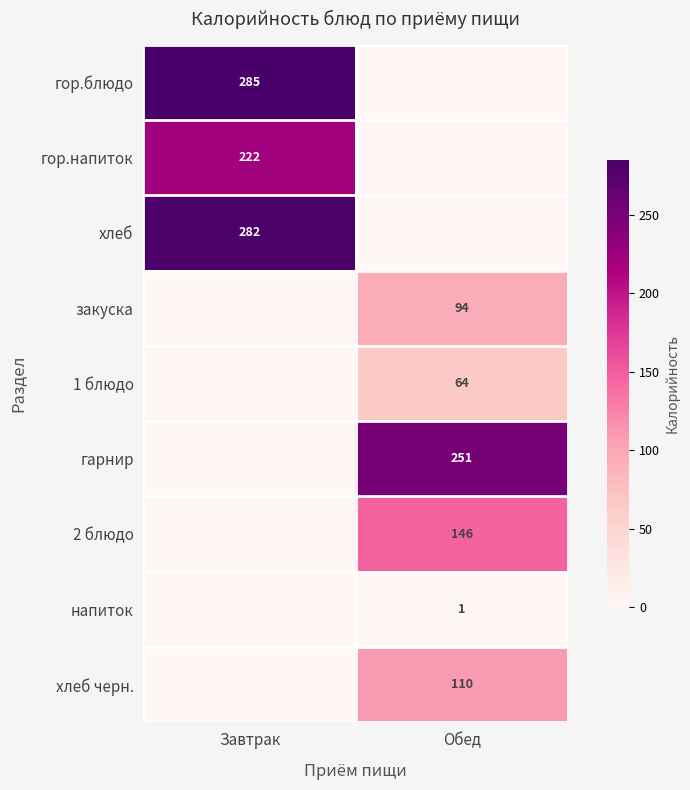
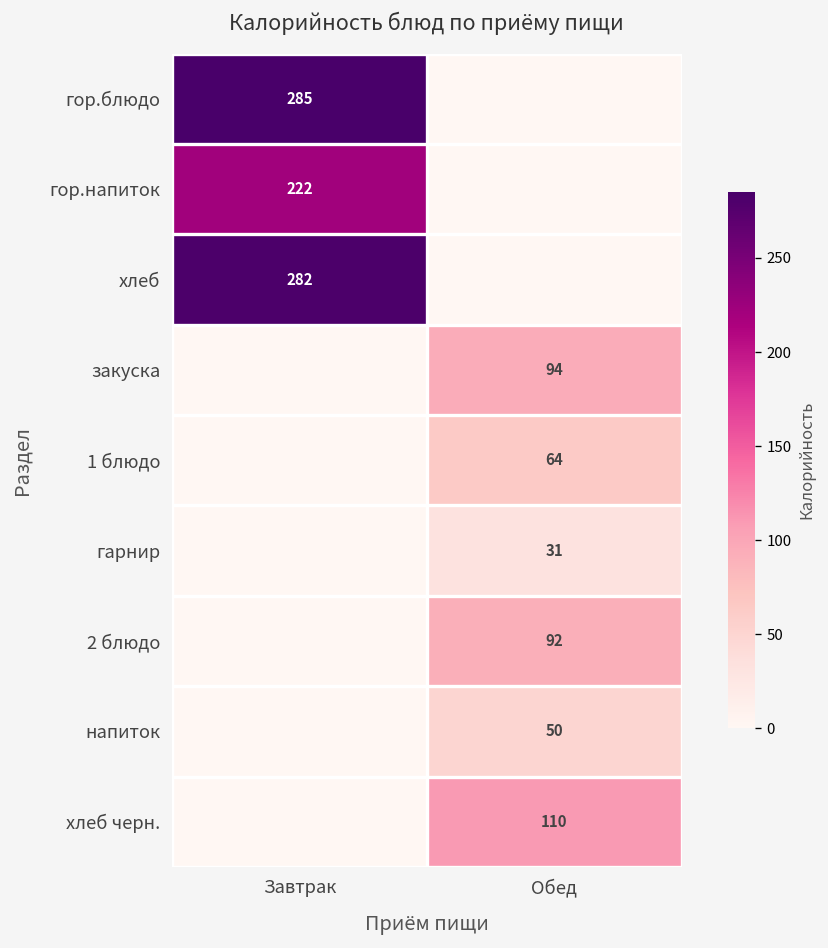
  {
    "гор.блюдо": {
      "Завтрак": 285
    },
    "гор.напиток": {
      "Завтрак": 222
    },
    "хлеб": {
      "Завтрак": 282
    },
    "закуска": {
      "Обед": 94
    },
    "1 блюдо": {
      "Обед": 64
    },
    "гарнир": {
-     "Обед": 251
+     "Обед": 31
    },
    "2 блюдо": {
-     "Обед": 146
+     "Обед": 92
    },
    "напиток": {
-     "Обед": 1
+     "Обед": 50
    },
    "хлеб черн.": {
      "Обед": 110
    }
  }
